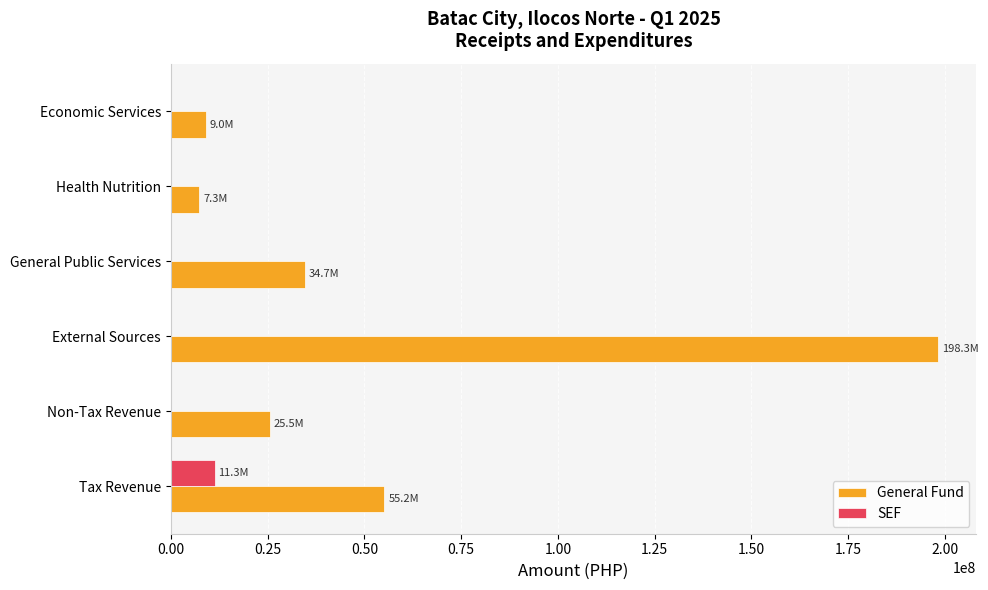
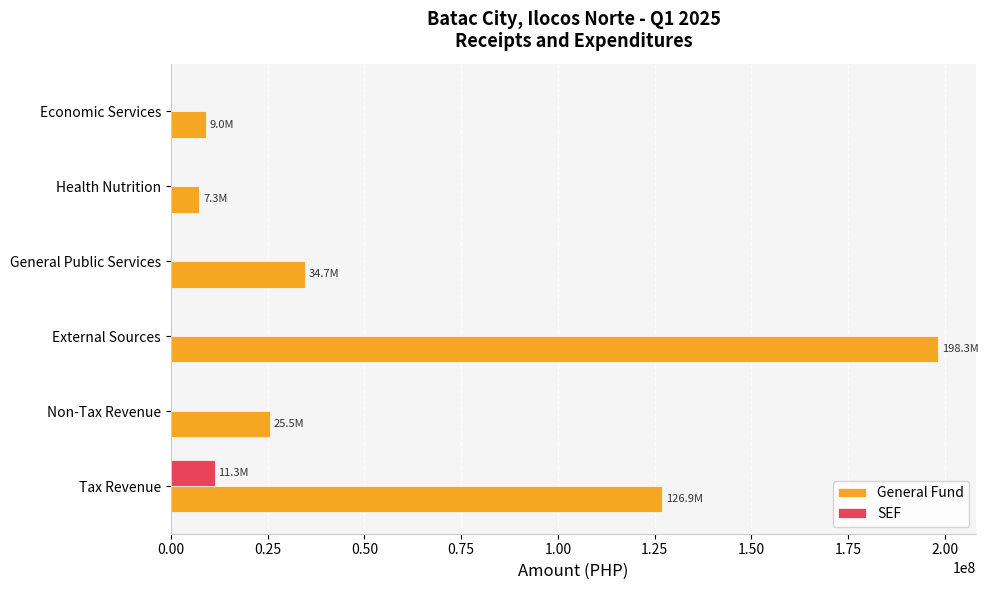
  {
    "General Fund": {
      "Economic Services": "9.0M",
      "Health Nutrition": "7.3M",
      "General Public Services": "34.7M",
      "External Sources": "198.3M",
      "Non-Tax Revenue": "25.5M",
-     "Tax Revenue": "55.2M"
+     "Tax Revenue": "126.9M"
    },
    "SEF": {
      "Tax Revenue": "11.3M"
    }
  }
